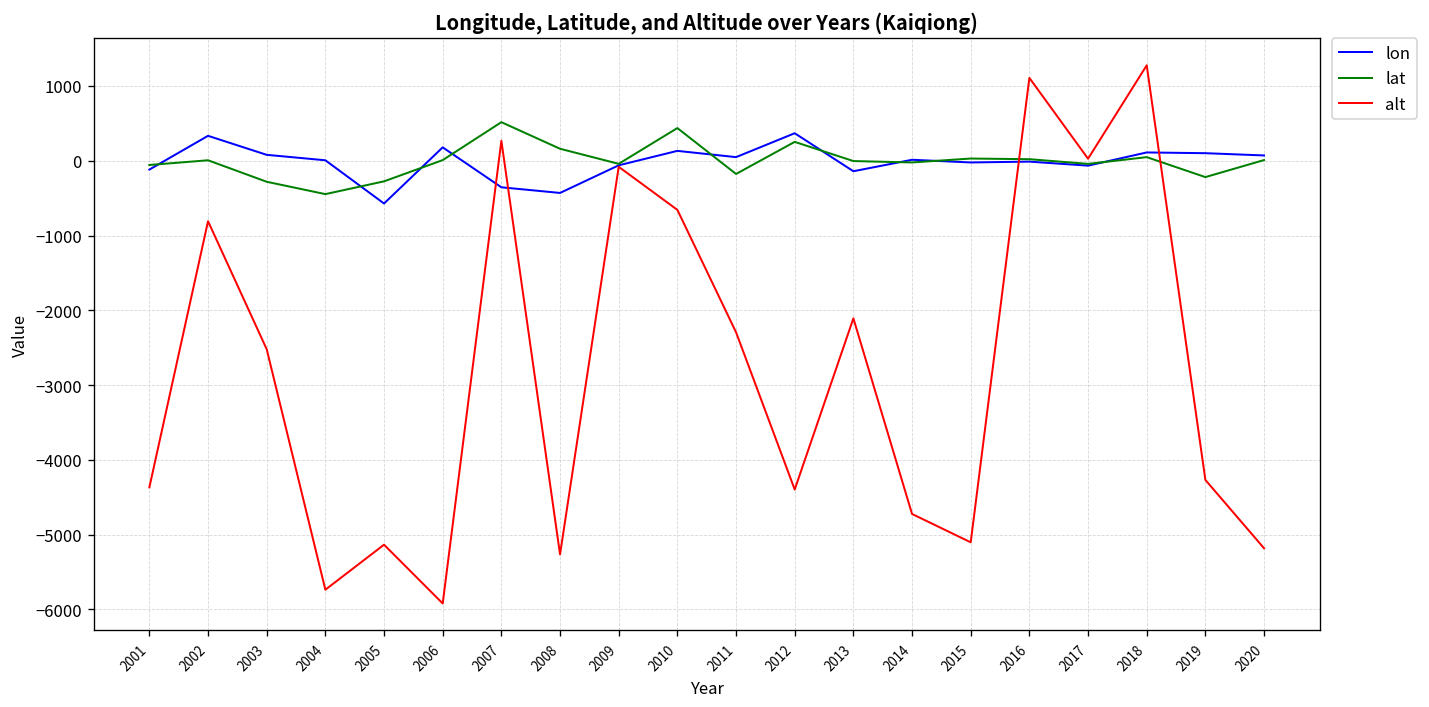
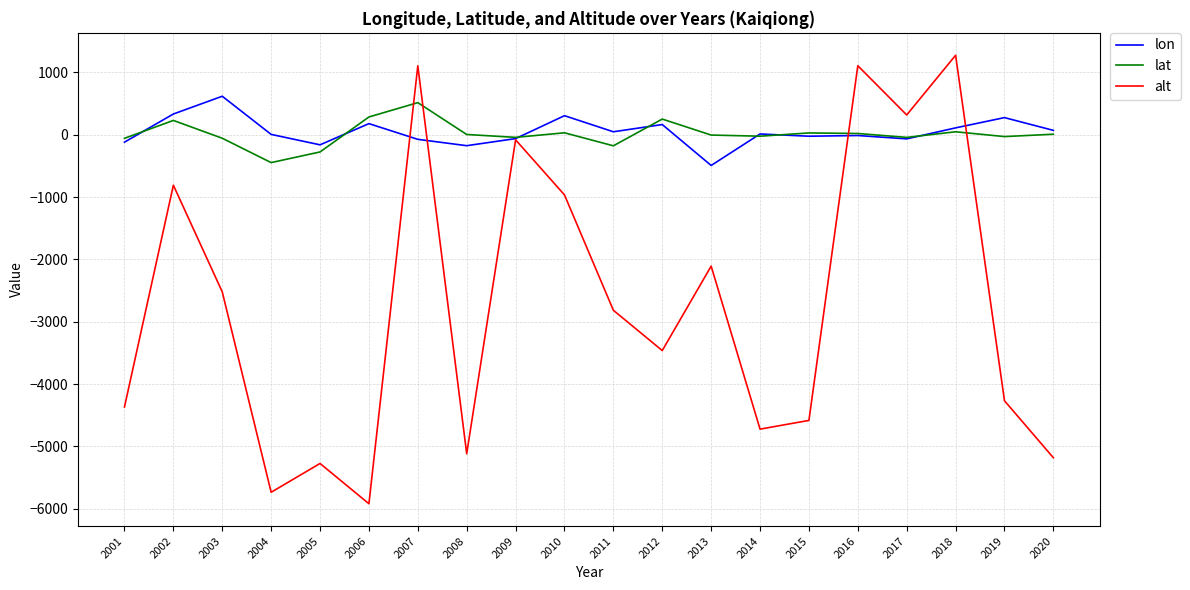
  {
    "lon": {
      "2001": -100,
      "2002": 300,
-     "2003": 100,
+     "2003": 600,
      "2004": 0,
-     "2005": -600,
+     "2005": -200,
      "2006": 200,
-     "2007": -400,
-     "2008": -400,
-     "2010": 100,
+     "2007": -100,
+     "2008": -200,
+     "2010": 300,
      "2011": 0,
-     "2012": 400,
-     "2013": -100,
+     "2012": 200,
+     "2013": -500,
      "2015": 0,
      "2018": 100,
-     "2019": 100,
+     "2019": 300,
      "2020": 100
    },
    "lat": {
      "2001": -100,
-     "2002": 0,
-     "2003": -300,
+     "2002": 200,
+     "2003": -100,
      "2004": -400,
      "2005": -300,
-     "2006": 0,
+     "2006": 300,
      "2007": 500,
-     "2008": 200,
-     "2010": 400,
+     "2008": 0,
+     "2010": 0,
      "2011": -200,
      "2012": 300,
      "2013": 0,
      "2015": 0,
      "2018": 0,
-     "2019": -200,
+     "2019": 0,
      "2020": 0
    },
    "alt": {
      "2001": -4400,
      "2002": -800,
      "2003": -2500,
      "2004": -5700,
-     "2005": -5100,
+     "2005": -5300,
      "2006": -5900,
-     "2007": 300,
-     "2008": -5300,
-     "2010": -700,
-     "2011": -2300,
-     "2012": -4400,
+     "2007": 1100,
+     "2008": -5100,
+     "2010": -1000,
+     "2011": -2800,
+     "2012": -3500,
      "2013": -2100,
      "2014": -4700,
-     "2015": -5100,
+     "2015": -4600,
      "2016": 1100,
-     "2017": 0,
+     "2017": 300,
      "2018": 1300,
      "2019": -4300,
      "2020": -5200
    }
  }
